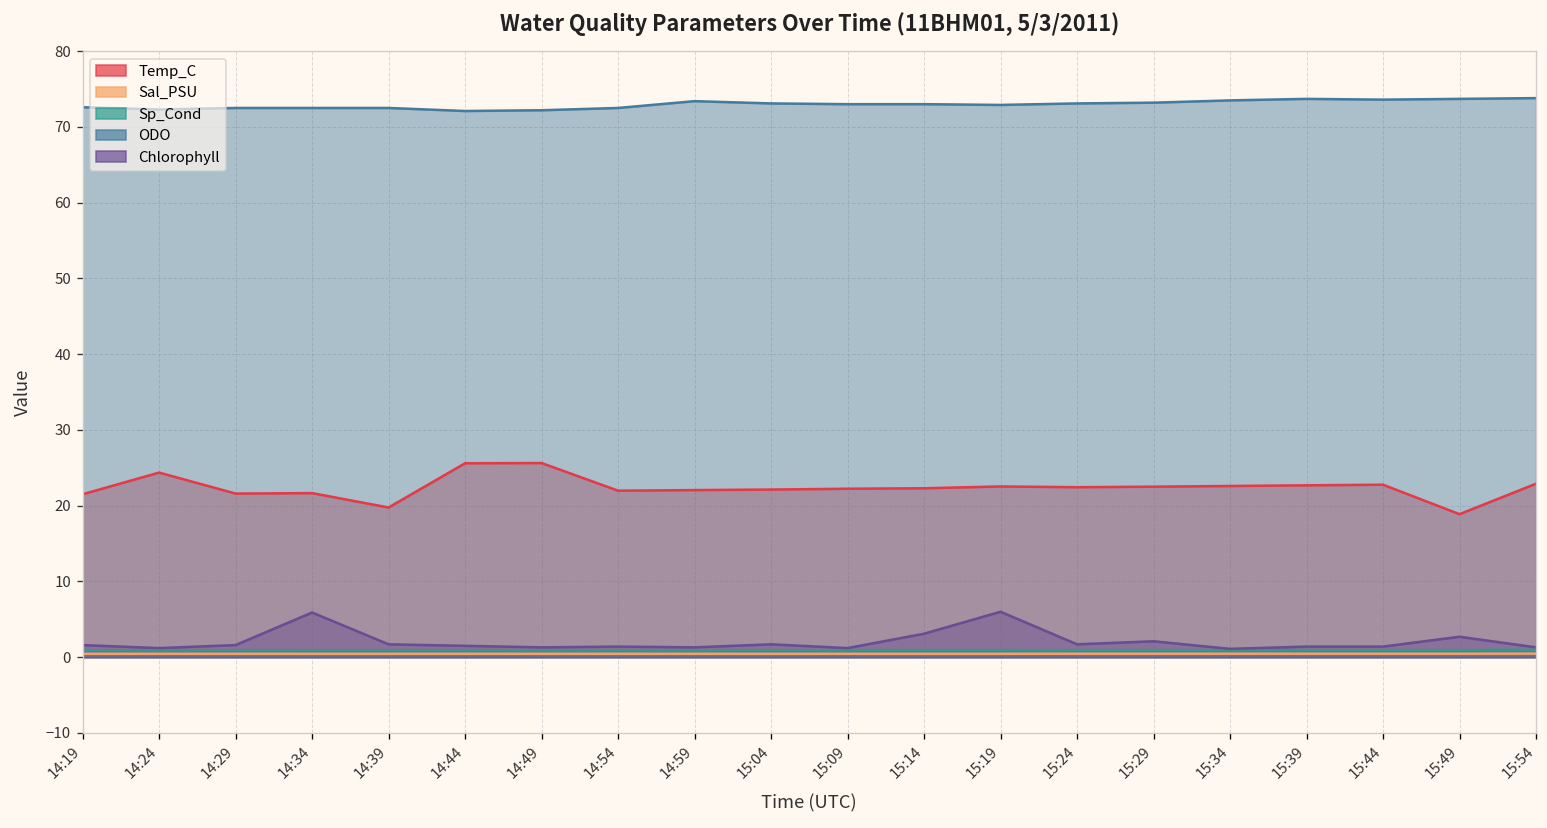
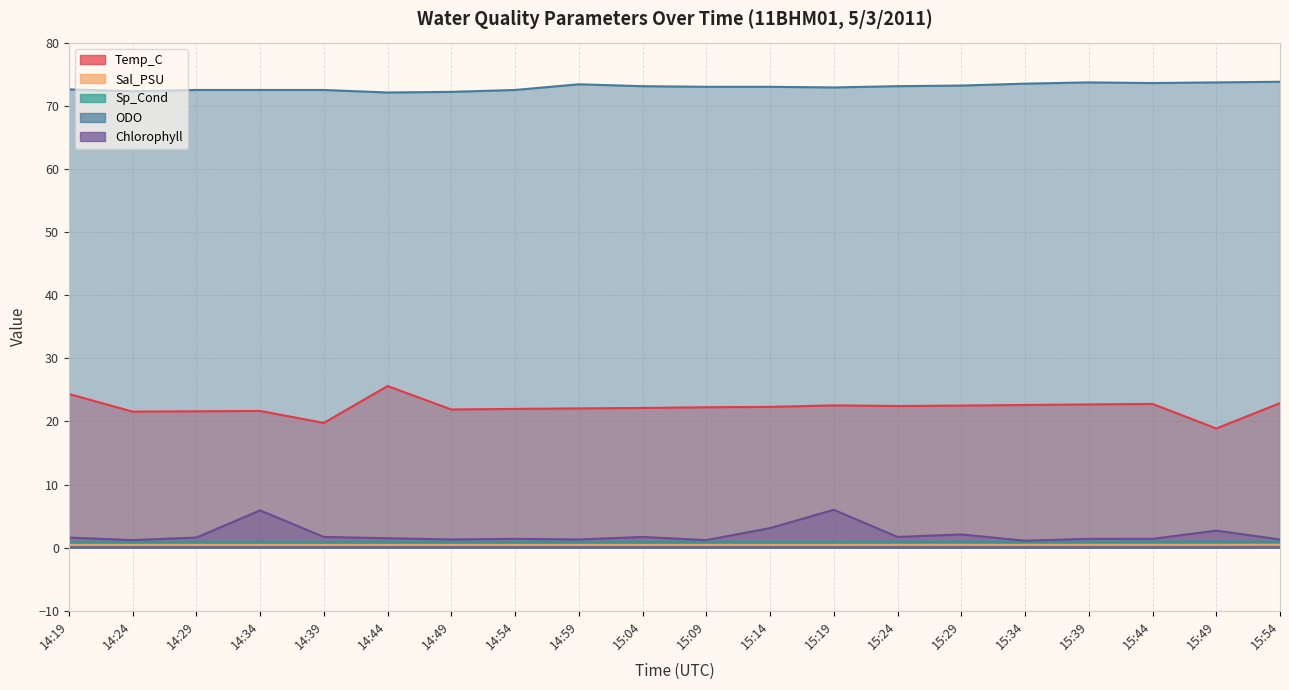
  {
    "Temp_C": {
-     "14:19": 22,
-     "14:24": 24,
+     "14:19": 24,
+     "14:24": 22,
      "14:29": 22,
      "14:34": 22,
      "14:39": 20,
      "14:44": 26,
-     "14:49": 26,
+     "14:49": 22,
      "14:54": 22,
      "14:59": 22,
      "15:04": 22,
      "15:09": 22,
      "15:14": 22,
      "15:19": 23,
      "15:24": 22,
      "15:29": 23,
      "15:34": 23,
      "15:39": 23,
      "15:44": 23,
      "15:49": 19,
      "15:54": 23
    },
    "Sal_PSU": {
      "14:19": 0,
      "14:24": 0,
      "14:29": 0,
      "14:34": 0,
      "14:39": 0,
      "14:44": 0,
      "14:49": 0,
      "14:54": 0,
      "14:59": 0,
      "15:04": 0,
      "15:09": 0,
      "15:14": 0,
      "15:19": 0,
      "15:24": 0,
      "15:29": 0,
      "15:34": 0,
      "15:39": 0,
      "15:44": 0,
      "15:49": 0,
      "15:54": 0
    }
  }
